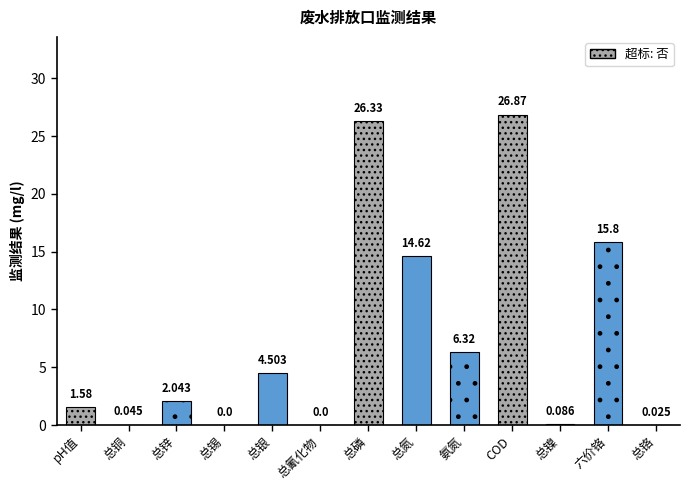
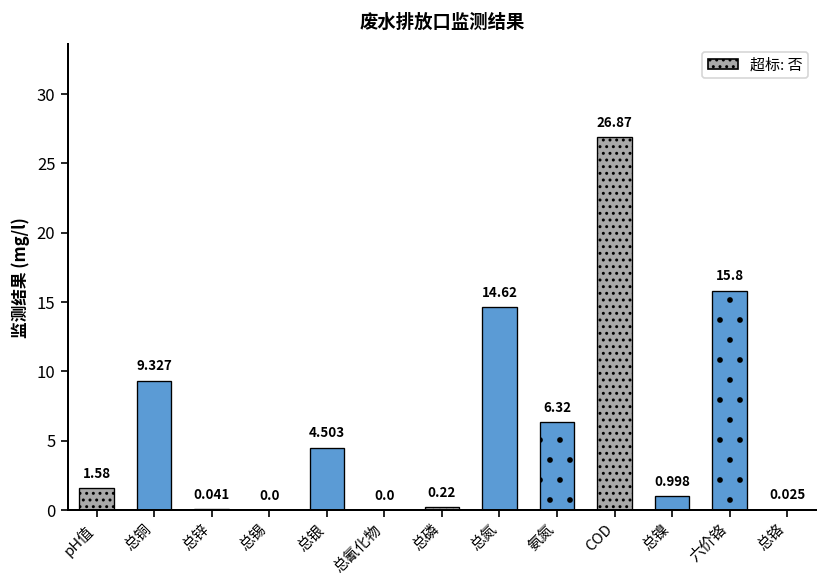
  {
    "pH值": 1.58,
-   "总铜": 0.045,
-   "总锌": 2.043,
+   "总铜": 9.327,
+   "总锌": 0.041,
    "总锡": 0.0,
    "总银": 4.503,
    "总氰化物": 0.0,
-   "总磷": 26.33,
+   "总磷": 0.22,
    "总氮": 14.62,
    "氨氮": 6.32,
    "COD": 26.87,
-   "总镍": 0.086,
+   "总镍": 0.998,
    "六价铬": 15.8,
    "总铬": 0.025
  }
